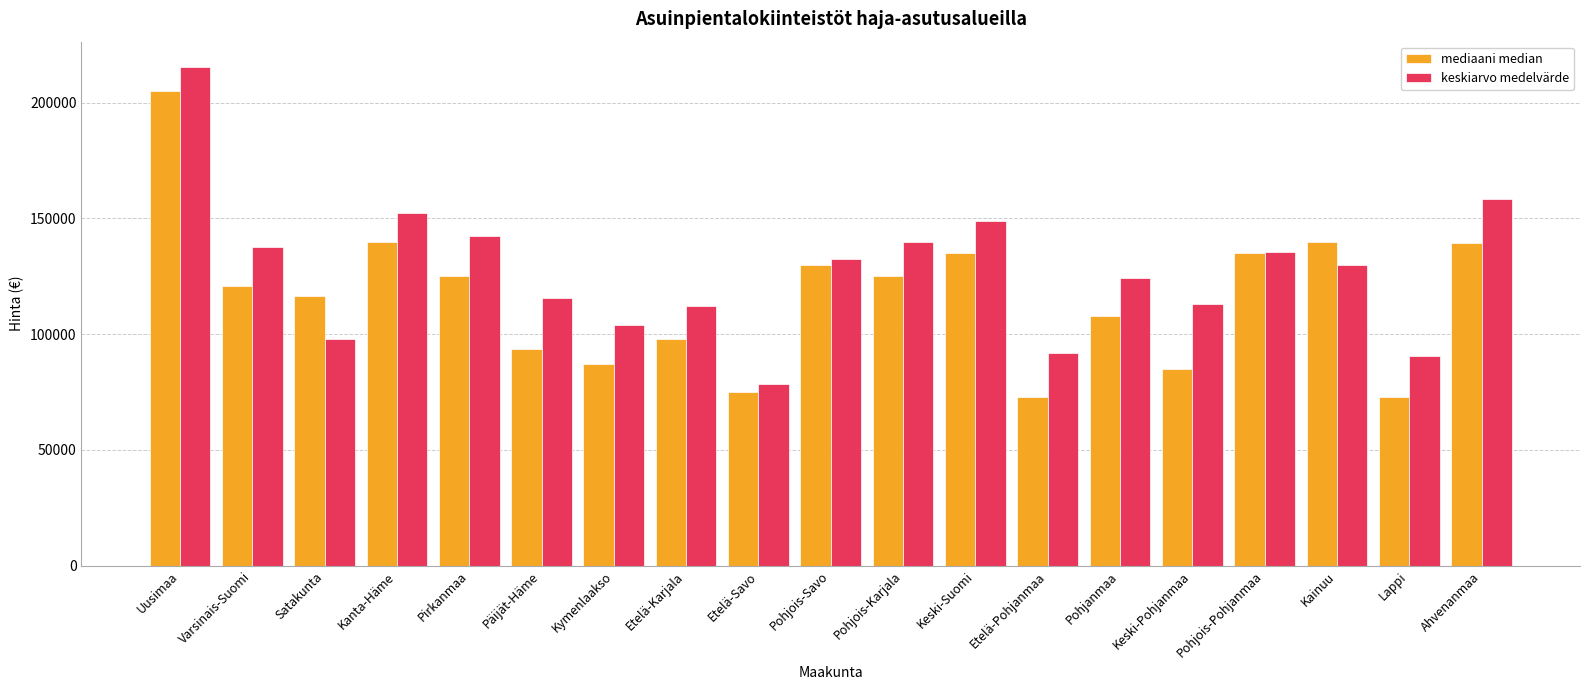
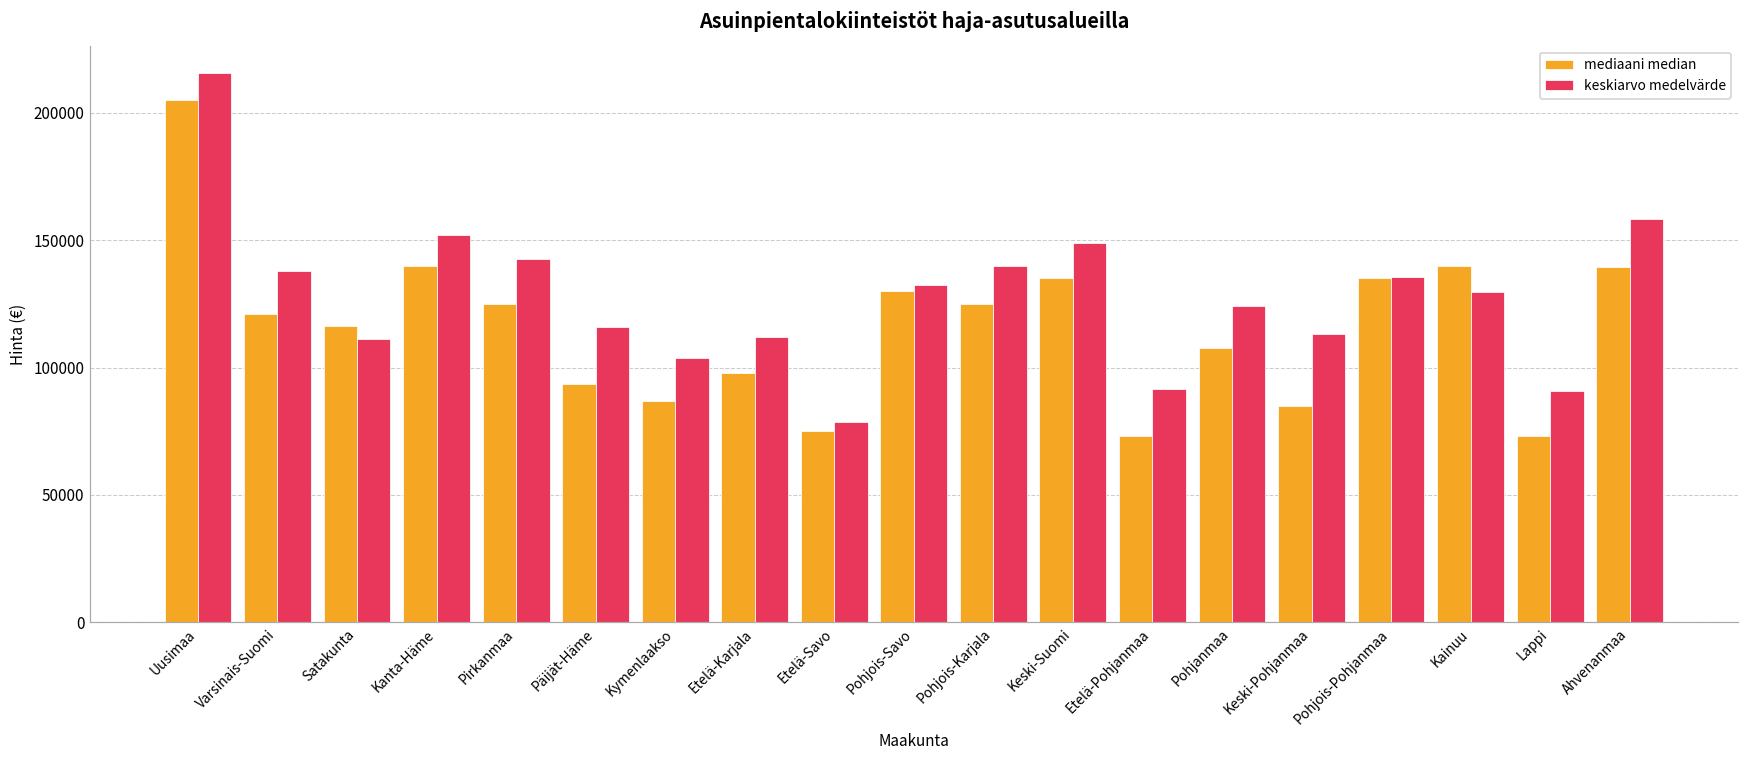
  {
    "mediaani median": {
      "Uusimaa": 205000,
      "Varsinais-Suomi": 121000,
      "Satakunta": 116000,
      "Kanta-Häme": 140000,
      "Pirkanmaa": 125000,
      "Päijät-Häme": 94000,
      "Kymenlaakso": 87000,
      "Etelä-Karjala": 98000,
      "Etelä-Savo": 75000,
      "Pohjois-Savo": 130000,
      "Pohjois-Karjala": 125000,
      "Keski-Suomi": 135000,
      "Etelä-Pohjanmaa": 73000,
      "Pohjanmaa": 108000,
      "Keski-Pohjanmaa": 85000,
      "Pohjois-Pohjanmaa": 135000,
      "Kainuu": 140000,
      "Lappi": 73000,
      "Ahvenanmaa": 140000
    },
    "keskiarvo medelvärde": {
      "Uusimaa": 216000,
      "Varsinais-Suomi": 138000,
-     "Satakunta": 98000,
+     "Satakunta": 111000,
      "Kanta-Häme": 152000,
      "Pirkanmaa": 143000,
      "Päijät-Häme": 116000,
      "Kymenlaakso": 104000,
      "Etelä-Karjala": 112000,
      "Etelä-Savo": 78000,
      "Pohjois-Savo": 132000,
      "Pohjois-Karjala": 140000,
      "Keski-Suomi": 149000,
      "Etelä-Pohjanmaa": 92000,
      "Pohjanmaa": 124000,
      "Keski-Pohjanmaa": 113000,
      "Pohjois-Pohjanmaa": 135000,
      "Kainuu": 130000,
      "Lappi": 91000,
      "Ahvenanmaa": 158000
    }
  }
